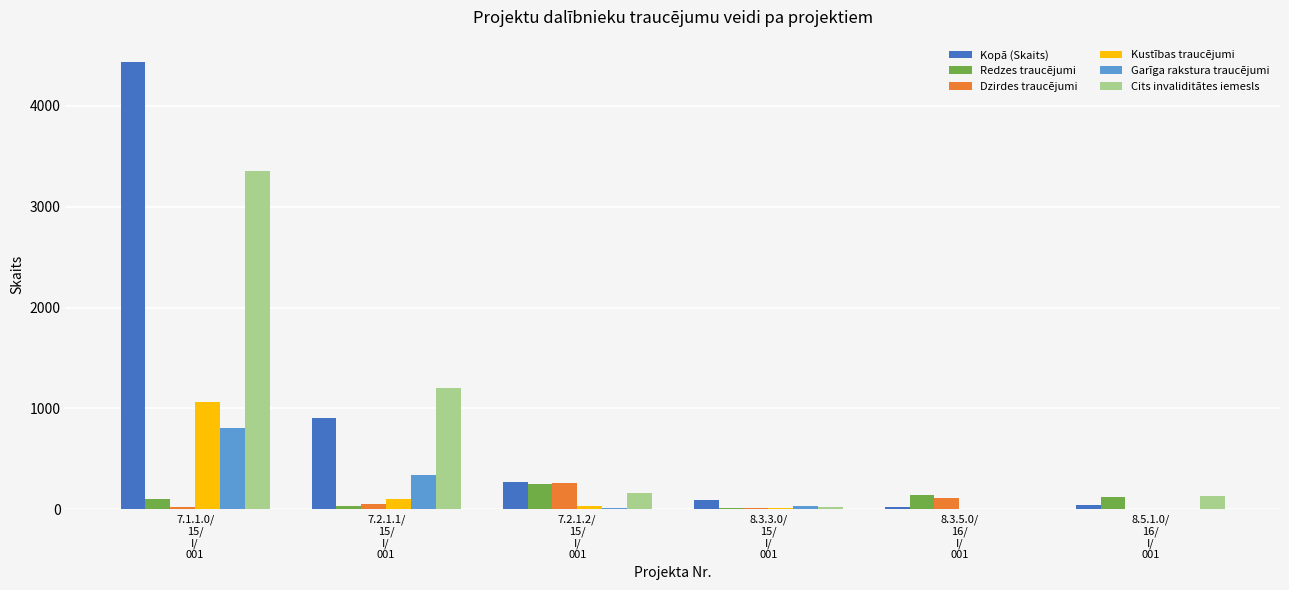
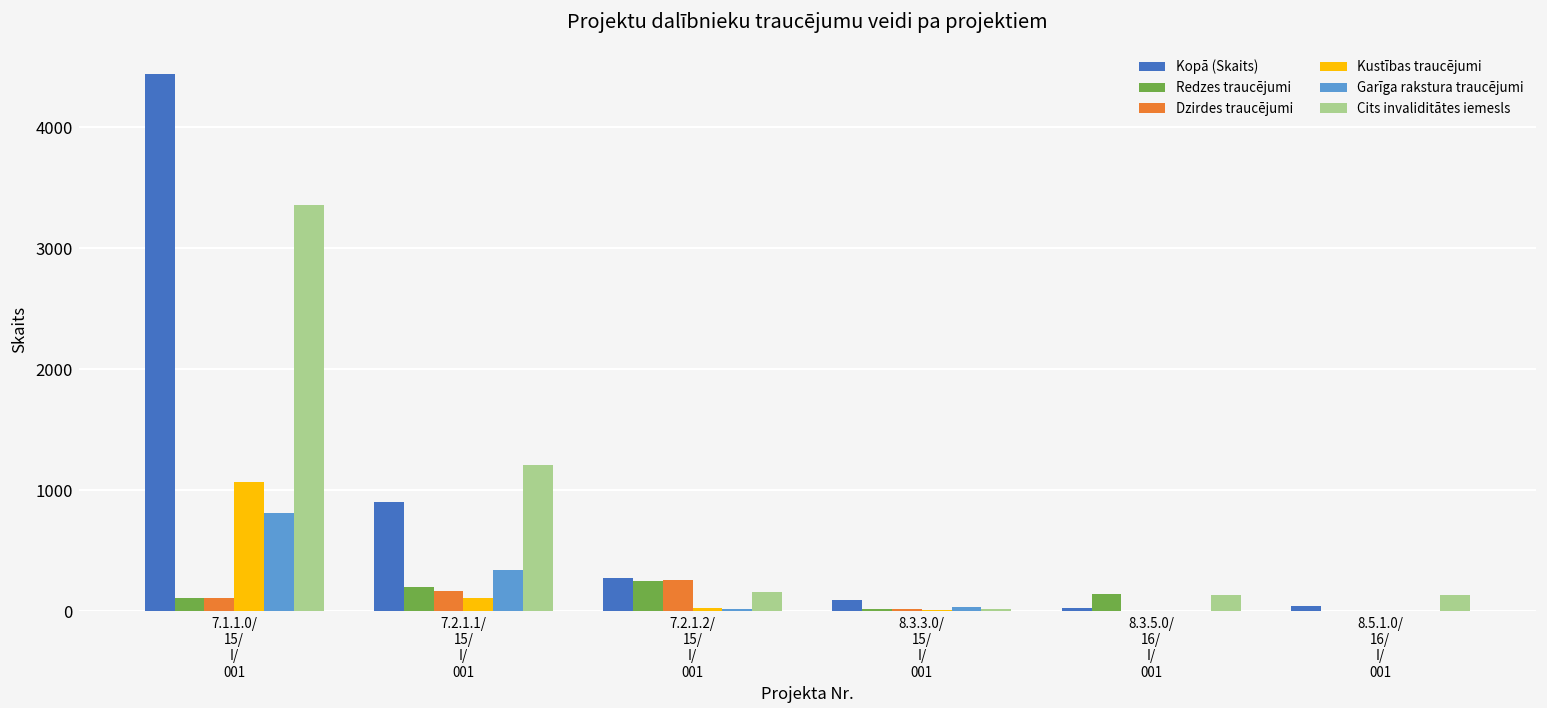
  {
    "Redzes traucējumi": {
      "7.1.1.0/ 15/ I/ 001": 110,
-     "7.2.1.1/ 15/ I/ 001": 40,
+     "7.2.1.1/ 15/ I/ 001": 200,
      "7.2.1.2/ 15/ I/ 001": 250,
      "8.3.5.0/ 16/ I/ 001": 140,
-     "8.5.1.0/ 16/ I/ 001": 130
+     "8.5.1.0/ 16/ I/ 001": 10
    },
    "Dzirdes traucējumi": {
-     "7.1.1.0/ 15/ I/ 001": 20,
-     "7.2.1.1/ 15/ I/ 001": 50,
+     "7.1.1.0/ 15/ I/ 001": 110,
+     "7.2.1.1/ 15/ I/ 001": 160,
      "7.2.1.2/ 15/ I/ 001": 260,
-     "8.3.5.0/ 16/ I/ 001": 110
+     "8.3.5.0/ 16/ I/ 001": 0
    },
    "Kustības traucējumi": {
      "7.1.1.0/ 15/ I/ 001": 1070,
      "7.2.1.1/ 15/ I/ 001": 110,
      "7.2.1.2/ 15/ I/ 001": 30,
      "8.3.5.0/ 16/ I/ 001": 0,
      "8.5.1.0/ 16/ I/ 001": 0
    },
    "Cits invaliditātes iemesls": {
      "7.1.1.0/ 15/ I/ 001": 3360,
      "7.2.1.1/ 15/ I/ 001": 1210,
      "7.2.1.2/ 15/ I/ 001": 160,
-     "8.3.5.0/ 16/ I/ 001": 0,
+     "8.3.5.0/ 16/ I/ 001": 130,
      "8.5.1.0/ 16/ I/ 001": 130
    }
  }
